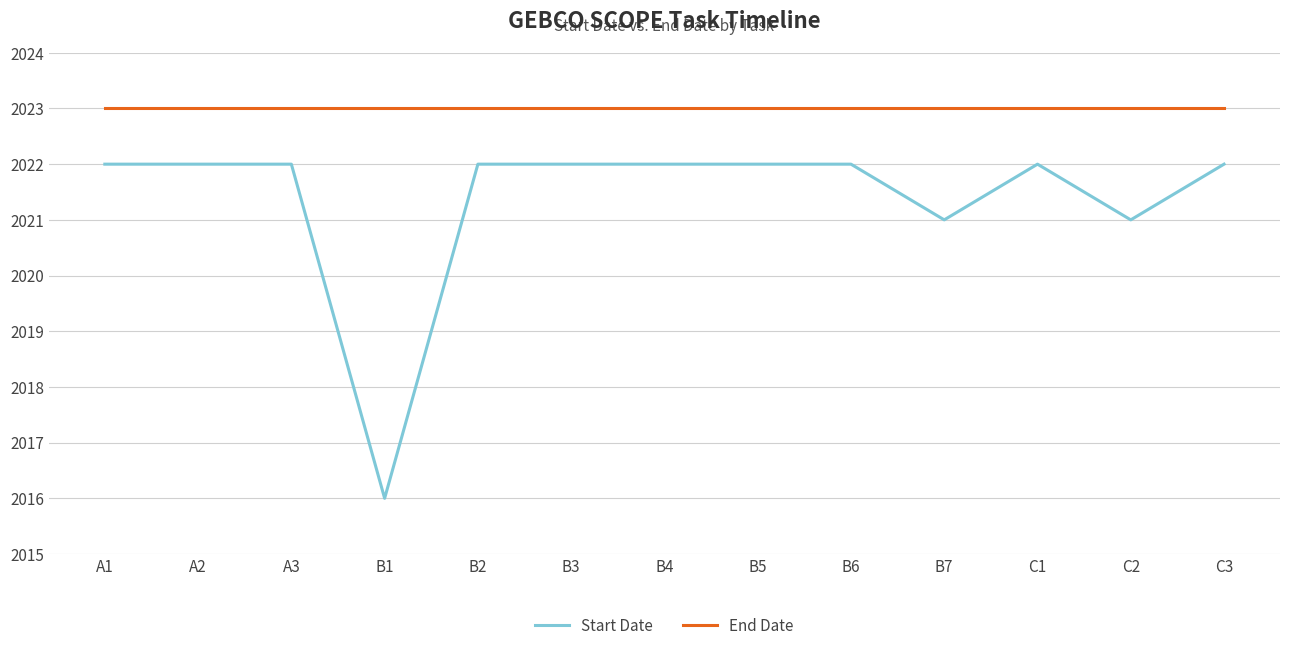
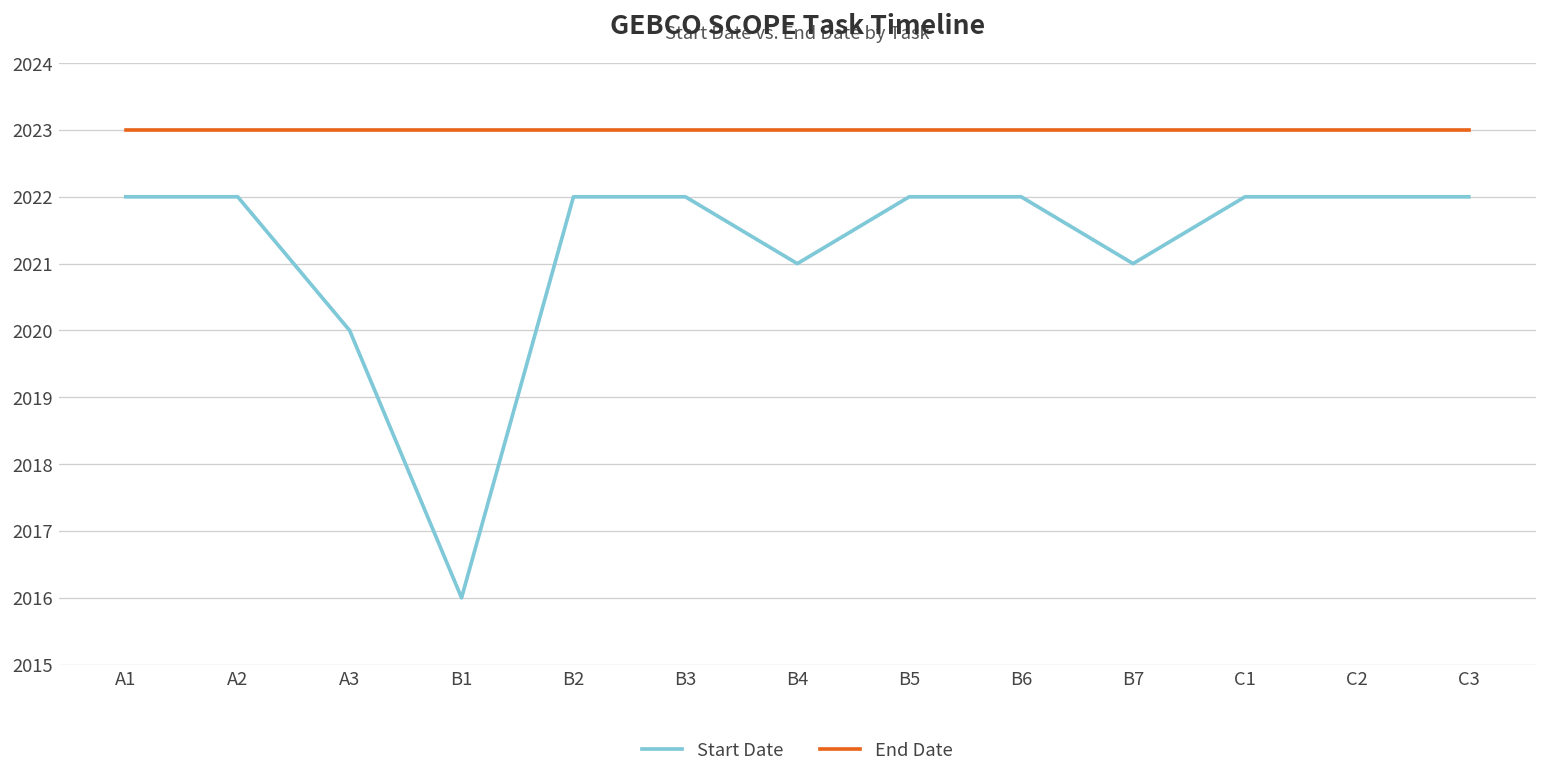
  {
    "Start Date": {
      "A1": 2022,
      "A2": 2022,
-     "A3": 2022,
+     "A3": 2020,
      "B1": 2016,
      "B2": 2022,
      "B3": 2022,
-     "B4": 2022,
+     "B4": 2021,
      "B5": 2022,
      "B6": 2022,
      "B7": 2021,
      "C1": 2022,
-     "C2": 2021,
+     "C2": 2022,
      "C3": 2022
    },
    "End Date": {
      "A1": 2023,
      "A2": 2023,
      "A3": 2023,
      "B1": 2023,
      "B2": 2023,
      "B3": 2023,
      "B4": 2023,
      "B5": 2023,
      "B6": 2023,
      "B7": 2023,
      "C1": 2023,
      "C2": 2023,
      "C3": 2023
    }
  }
